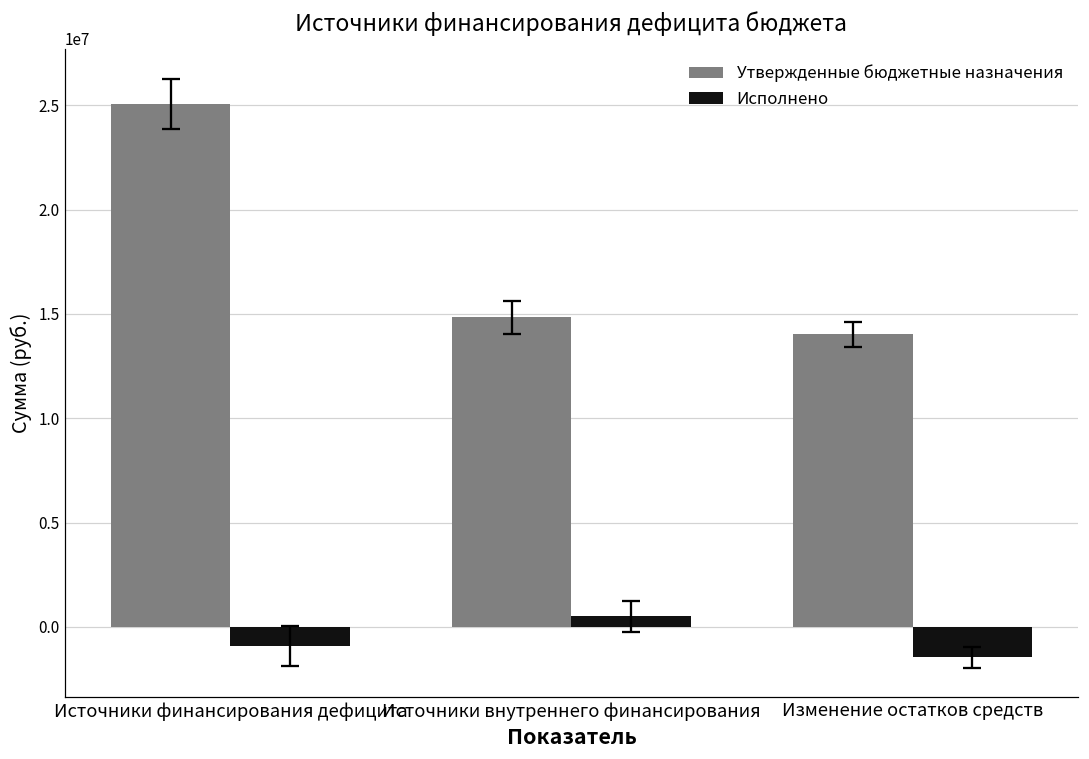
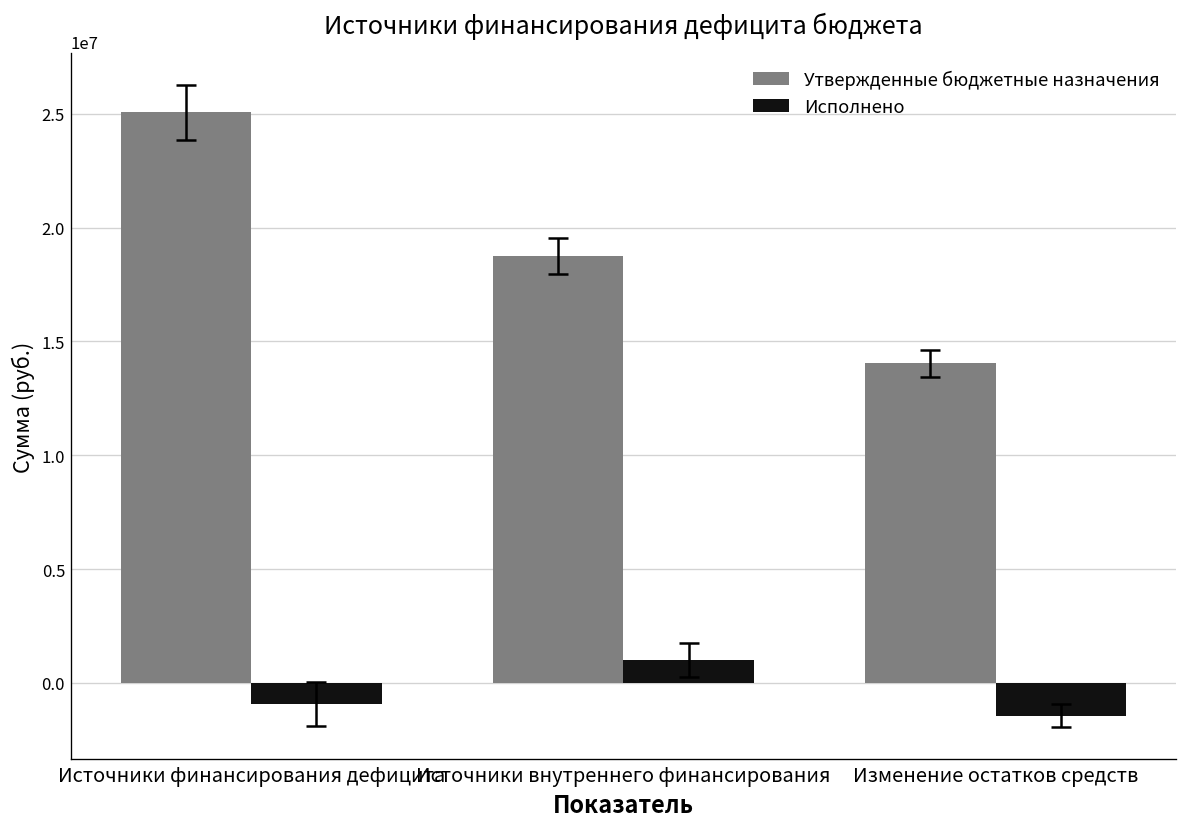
  {
    "Утвержденные бюджетные назначения": {
      "Источники финансирования дефицита": 25100000,
-     "Источники внутреннего финансирования": 14800000,
+     "Источники внутреннего финансирования": 18800000,
      "Изменение остатков средств": 14000000
    },
    "Исполнено": {
      "Источники финансирования дефицита": -900000,
-     "Источники внутреннего финансирования": 500000,
+     "Источники внутреннего финансирования": 1000000,
      "Изменение остатков средств": -1400000
    }
  }
